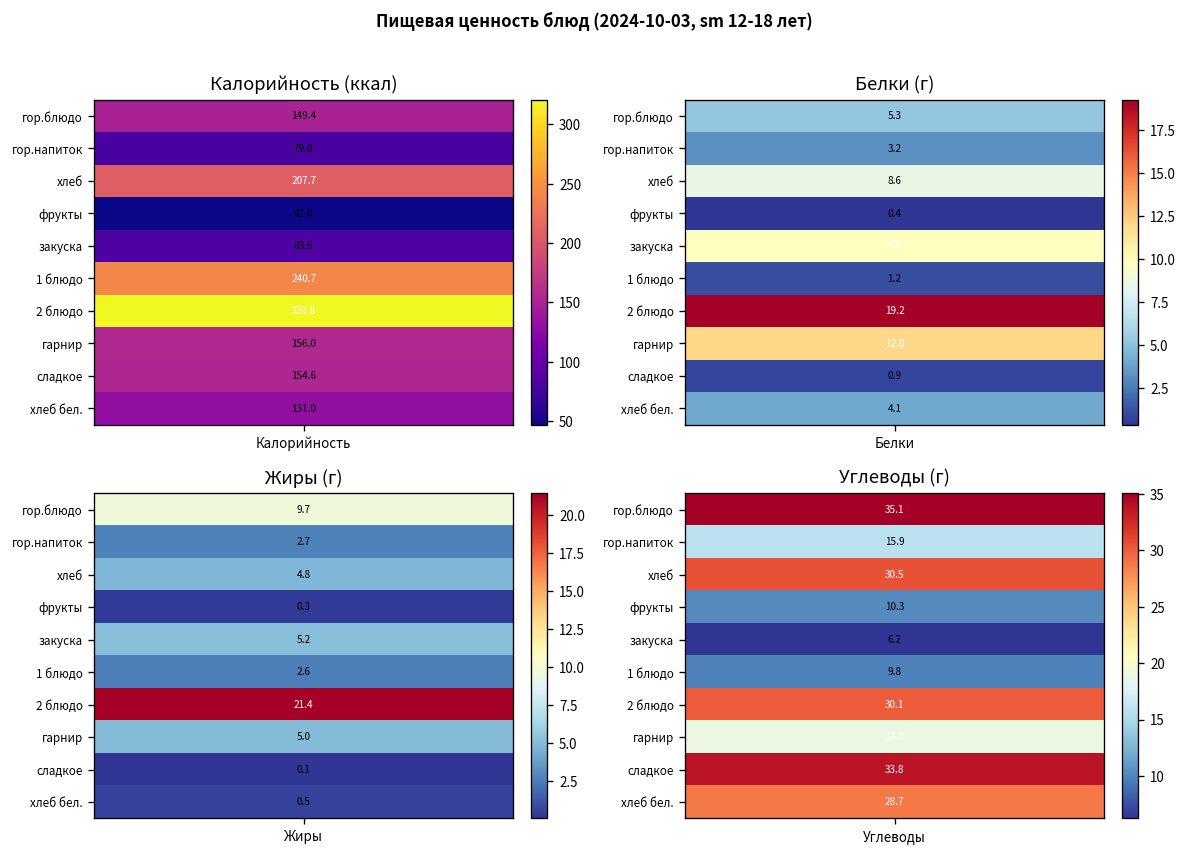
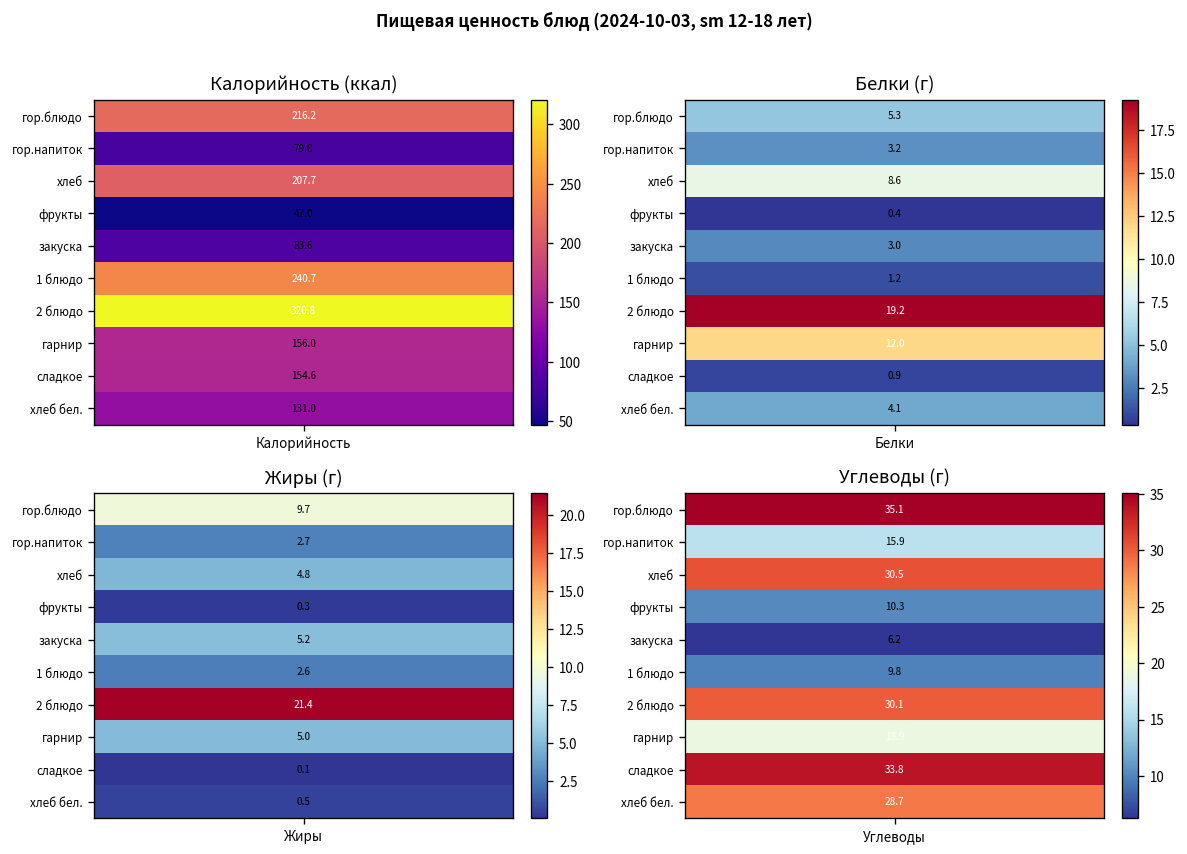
  {
    "Калорийность (ккал)": {
      "гор.блюдо": {
-       "Калорийность": 149.4
+       "Калорийность": 216.2
      },
      "гор.напиток": {
        "Калорийность": 79.0
      },
      "хлеб": {
        "Калорийность": 207.7
      },
      "фрукты": {
        "Калорийность": 47.0
      },
      "закуска": {
        "Калорийность": 83.6
      },
      "1 блюдо": {
        "Калорийность": 240.7
      },
      "2 блюдо": {
        "Калорийность": 320.8
      },
      "гарнир": {
        "Калорийность": 156.0
      },
      "сладкое": {
        "Калорийность": 154.6
      },
      "хлеб бел.": {
        "Калорийность": 131.0
      }
    },
    "Белки (г)": {
      "гор.блюдо": {
        "Белки": 5.3
      },
      "гор.напиток": {
        "Белки": 3.2
      },
      "хлеб": {
        "Белки": 8.6
      },
      "фрукты": {
        "Белки": 0.4
      },
      "закуска": {
-       "Белки": 9.9
+       "Белки": 3.0
      },
      "1 блюдо": {
        "Белки": 1.2
      },
      "2 блюдо": {
        "Белки": 19.2
      },
      "гарнир": {
        "Белки": 12.0
      },
      "сладкое": {
        "Белки": 0.9
      },
      "хлеб бел.": {
        "Белки": 4.1
      }
    },
    "Жиры (г)": {
      "гор.блюдо": {
        "Жиры": 9.7
      },
      "гор.напиток": {
        "Жиры": 2.7
      },
      "хлеб": {
        "Жиры": 4.8
      },
      "фрукты": {
        "Жиры": 0.3
      },
      "закуска": {
        "Жиры": 5.2
      },
      "1 блюдо": {
        "Жиры": 2.6
      },
      "2 блюдо": {
        "Жиры": 21.4
      },
      "гарнир": {
        "Жиры": 5.0
      },
      "сладкое": {
        "Жиры": 0.1
      },
      "хлеб бел.": {
        "Жиры": 0.5
      }
    },
    "Углеводы (г)": {
      "гор.блюдо": {
        "Углеводы": 35.1
      },
      "гор.напиток": {
        "Углеводы": 15.9
      },
      "хлеб": {
        "Углеводы": 30.5
      },
      "фрукты": {
        "Углеводы": 10.3
      },
      "закуска": {
        "Углеводы": 6.2
      },
      "1 блюдо": {
        "Углеводы": 9.8
      },
      "2 блюдо": {
        "Углеводы": 30.1
      },
      "сладкое": {
        "Углеводы": 33.8
      },
      "хлеб бел.": {
        "Углеводы": 28.7
      }
    }
  }
